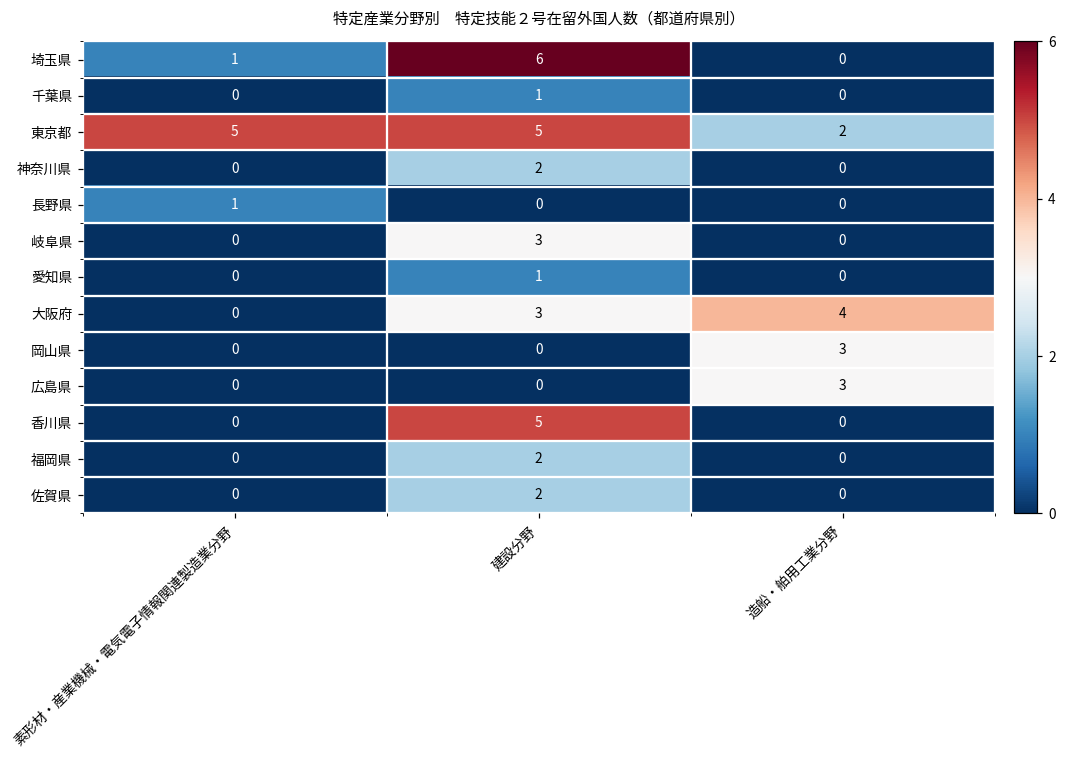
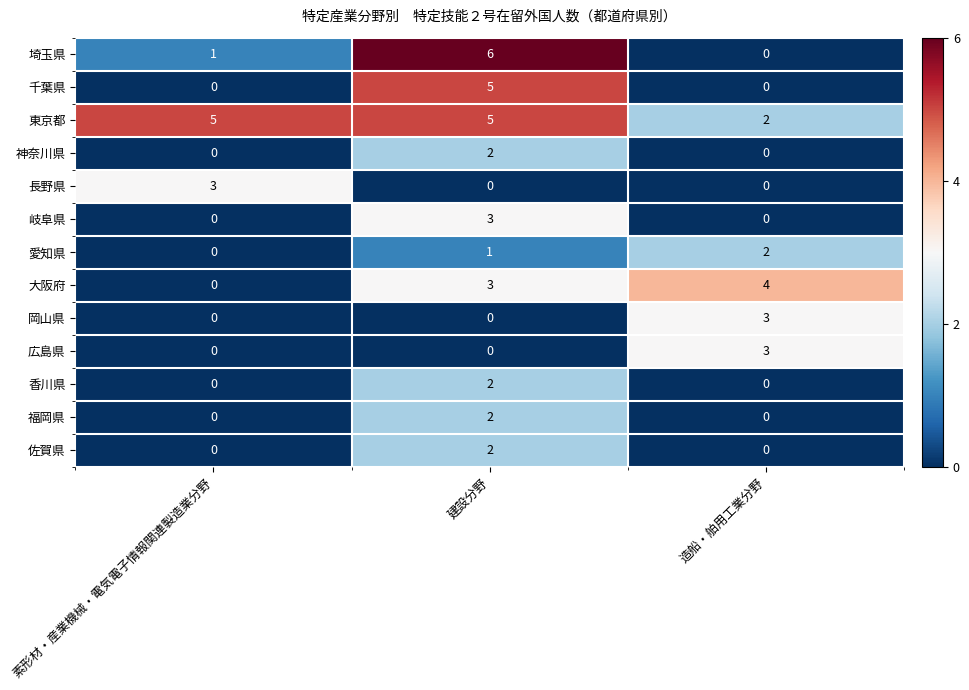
  {
    "埼玉県": {
      "素形材・産業機械・電気電子情報関連製造業分野": 1,
      "建設分野": 6,
      "造船・舶用工業分野": 0
    },
    "千葉県": {
      "素形材・産業機械・電気電子情報関連製造業分野": 0,
-     "建設分野": 1,
+     "建設分野": 5,
      "造船・舶用工業分野": 0
    },
    "東京都": {
      "素形材・産業機械・電気電子情報関連製造業分野": 5,
      "建設分野": 5,
      "造船・舶用工業分野": 2
    },
    "神奈川県": {
      "素形材・産業機械・電気電子情報関連製造業分野": 0,
      "建設分野": 2,
      "造船・舶用工業分野": 0
    },
    "長野県": {
-     "素形材・産業機械・電気電子情報関連製造業分野": 1,
+     "素形材・産業機械・電気電子情報関連製造業分野": 3,
      "建設分野": 0,
      "造船・舶用工業分野": 0
    },
    "岐阜県": {
      "素形材・産業機械・電気電子情報関連製造業分野": 0,
      "建設分野": 3,
      "造船・舶用工業分野": 0
    },
    "愛知県": {
      "素形材・産業機械・電気電子情報関連製造業分野": 0,
      "建設分野": 1,
-     "造船・舶用工業分野": 0
+     "造船・舶用工業分野": 2
    },
    "大阪府": {
      "素形材・産業機械・電気電子情報関連製造業分野": 0,
      "建設分野": 3,
      "造船・舶用工業分野": 4
    },
    "岡山県": {
      "素形材・産業機械・電気電子情報関連製造業分野": 0,
      "建設分野": 0,
      "造船・舶用工業分野": 3
    },
    "広島県": {
      "素形材・産業機械・電気電子情報関連製造業分野": 0,
      "建設分野": 0,
      "造船・舶用工業分野": 3
    },
    "香川県": {
      "素形材・産業機械・電気電子情報関連製造業分野": 0,
-     "建設分野": 5,
+     "建設分野": 2,
      "造船・舶用工業分野": 0
    },
    "福岡県": {
      "素形材・産業機械・電気電子情報関連製造業分野": 0,
      "建設分野": 2,
      "造船・舶用工業分野": 0
    },
    "佐賀県": {
      "素形材・産業機械・電気電子情報関連製造業分野": 0,
      "建設分野": 2,
      "造船・舶用工業分野": 0
    }
  }
